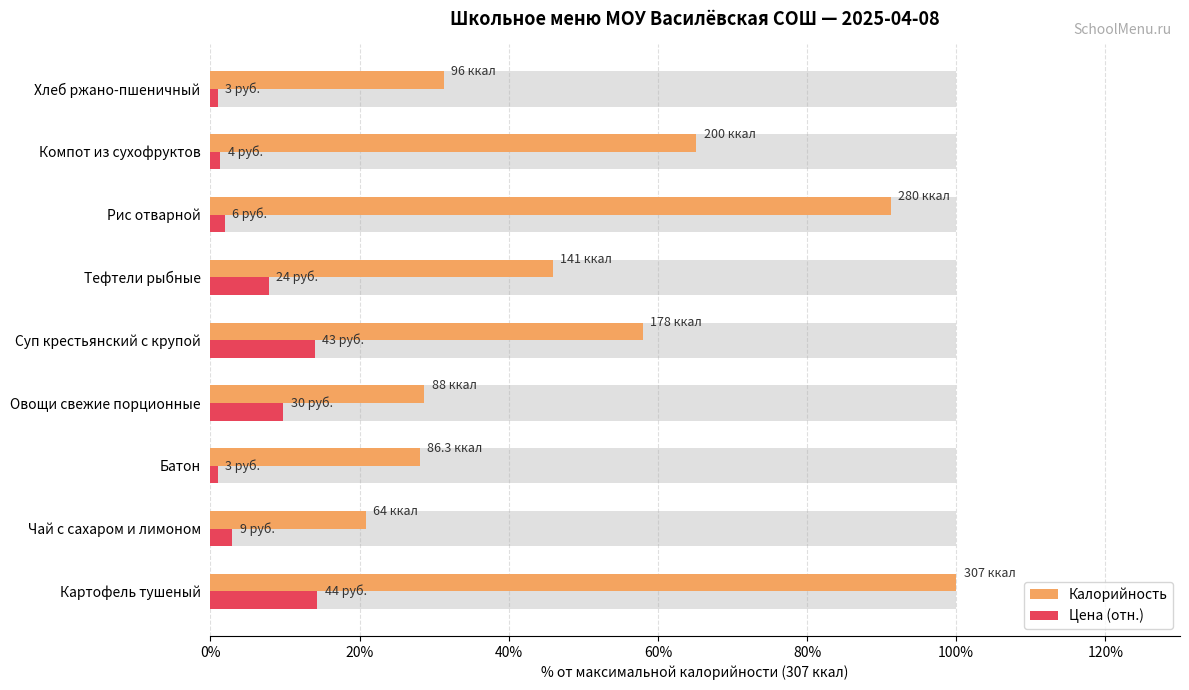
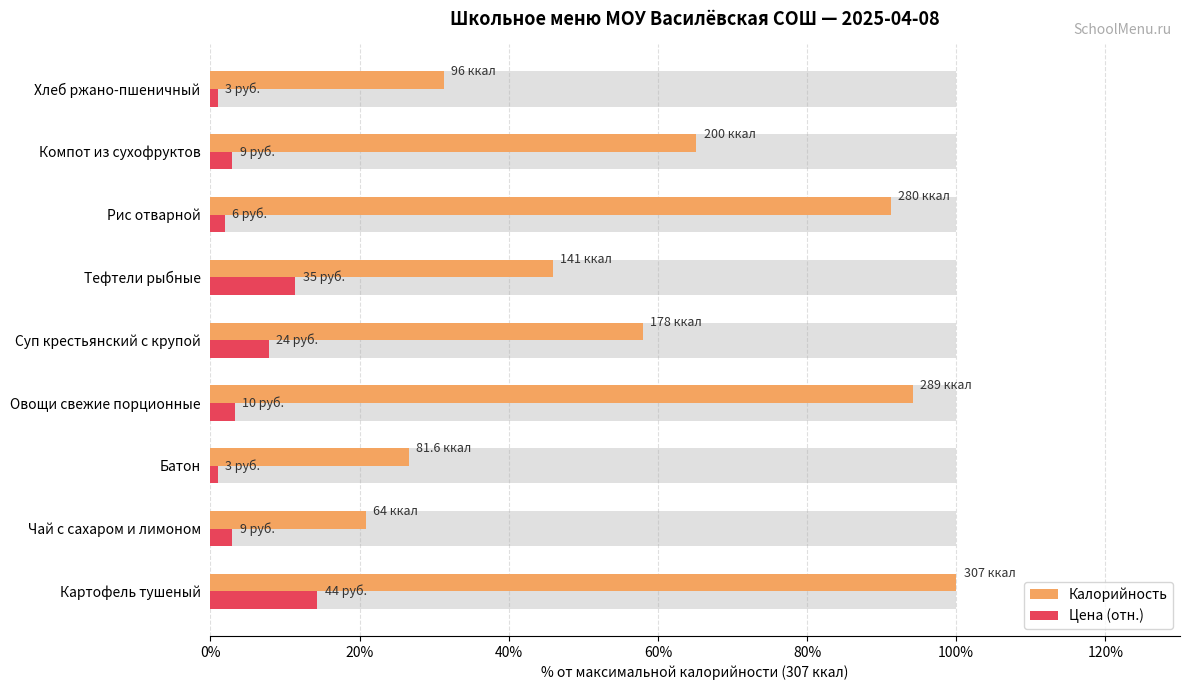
  {
    "Калорийность": {
-     "Овощи свежие порционные": 88,
-     "Батон": 86.3
+     "Овощи свежие порционные": 289,
+     "Батон": 81.6
    },
    "Цена (отн.)": {
-     "Компот из сухофруктов": 4,
-     "Тефтели рыбные": 24,
-     "Суп крестьянский с крупой": 43,
-     "Овощи свежие порционные": 30
+     "Компот из сухофруктов": 9,
+     "Тефтели рыбные": 35,
+     "Суп крестьянский с крупой": 24,
+     "Овощи свежие порционные": 10
    }
  }
